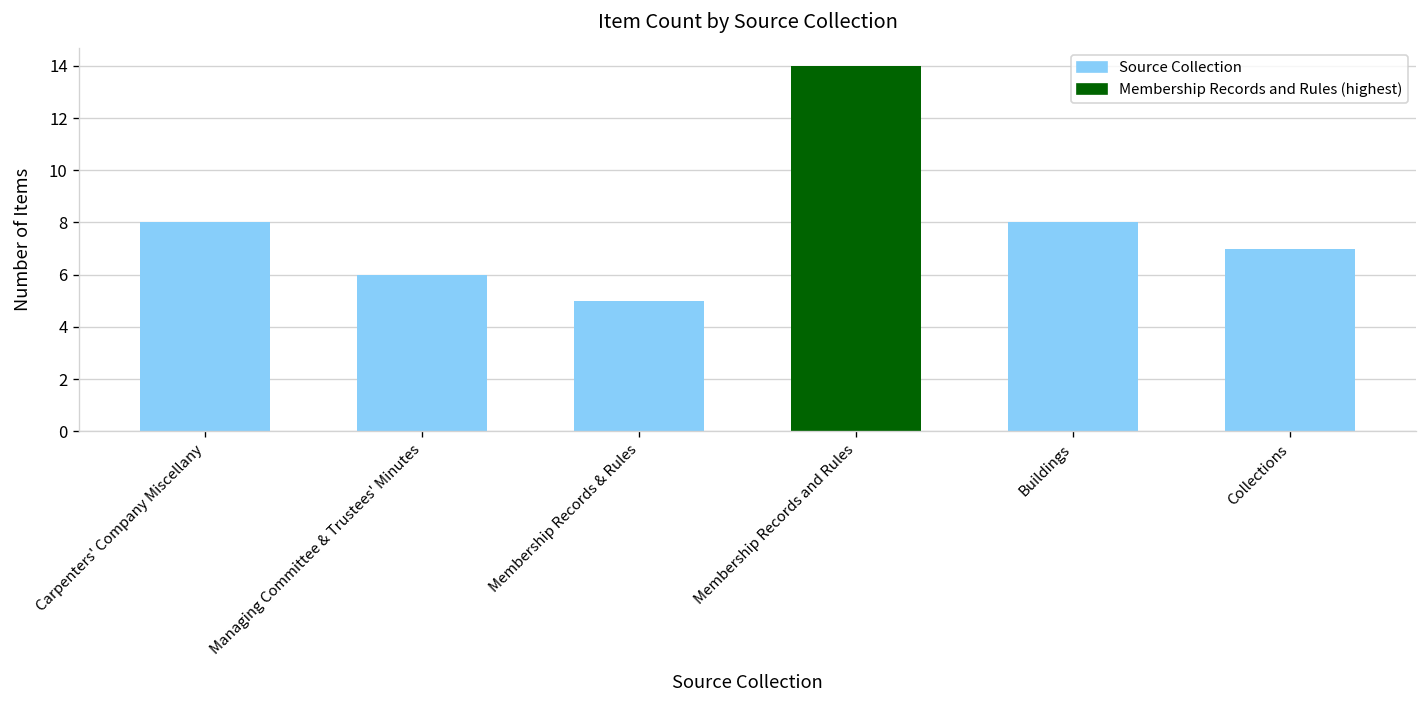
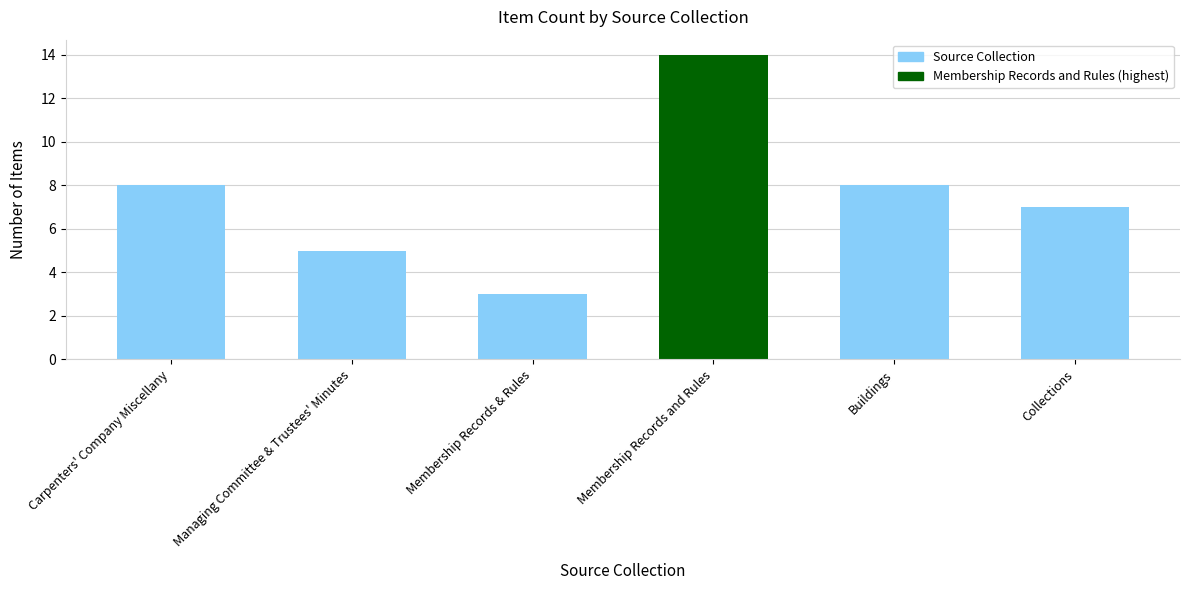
  {
    "Carpenters' Company Miscellany": 8,
-   "Managing Committee & Trustees' Minutes": 6,
-   "Membership Records & Rules": 5,
+   "Managing Committee & Trustees' Minutes": 5,
+   "Membership Records & Rules": 3,
    "Membership Records and Rules": 14,
    "Buildings": 8,
    "Collections": 7
  }
